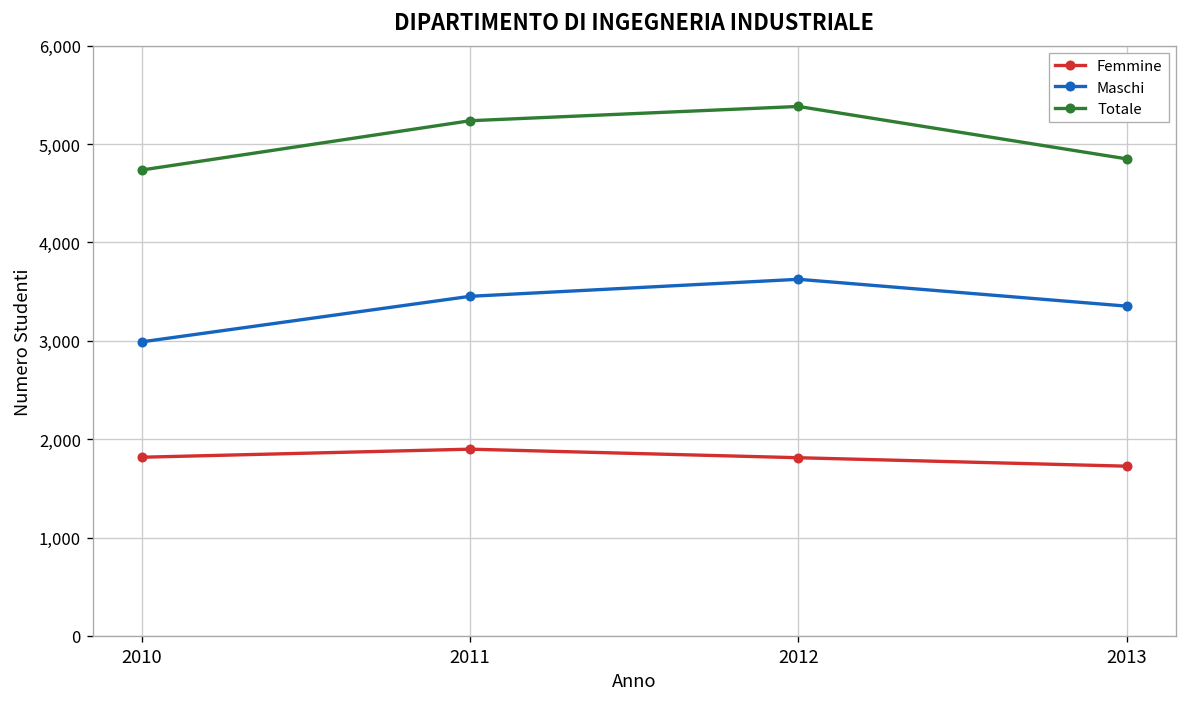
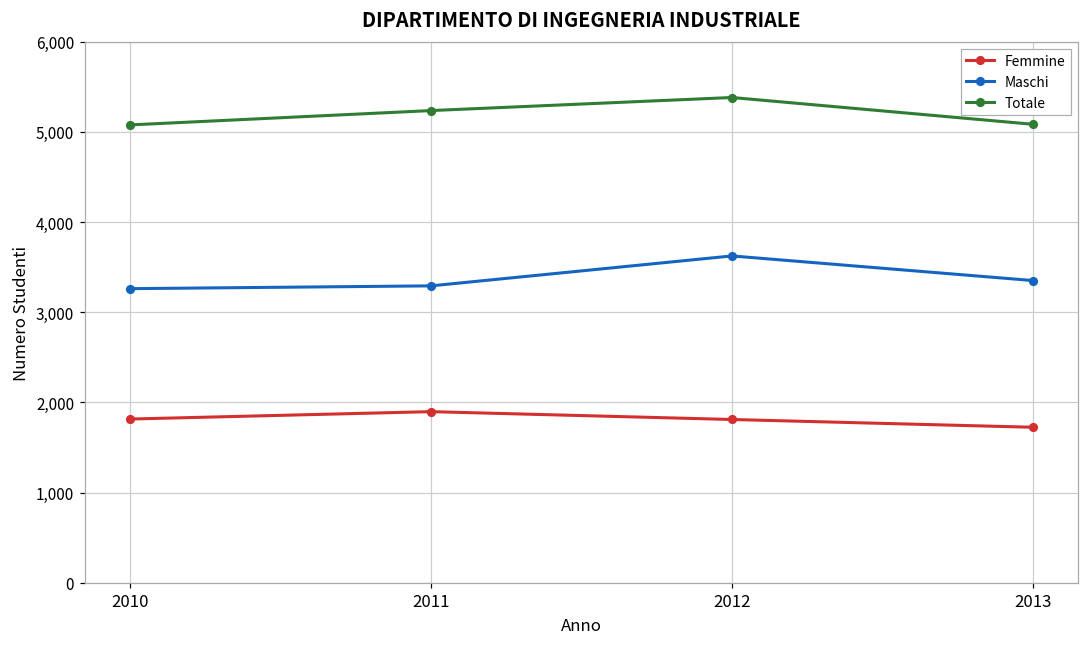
  {
    "Femmine": {
      "2010": "1,800",
      "2011": "1,900",
      "2012": "1,800",
      "2013": "1,700"
    },
    "Maschi": {
-     "2010": "3,000",
-     "2011": "3,500",
+     "2010": "3,300",
+     "2011": "3,300",
      "2012": "3,600",
      "2013": "3,400"
    },
    "Totale": {
-     "2010": "4,700",
+     "2010": "5,100",
      "2011": "5,200",
      "2012": "5,400",
-     "2013": "4,800"
+     "2013": "5,100"
    }
  }
